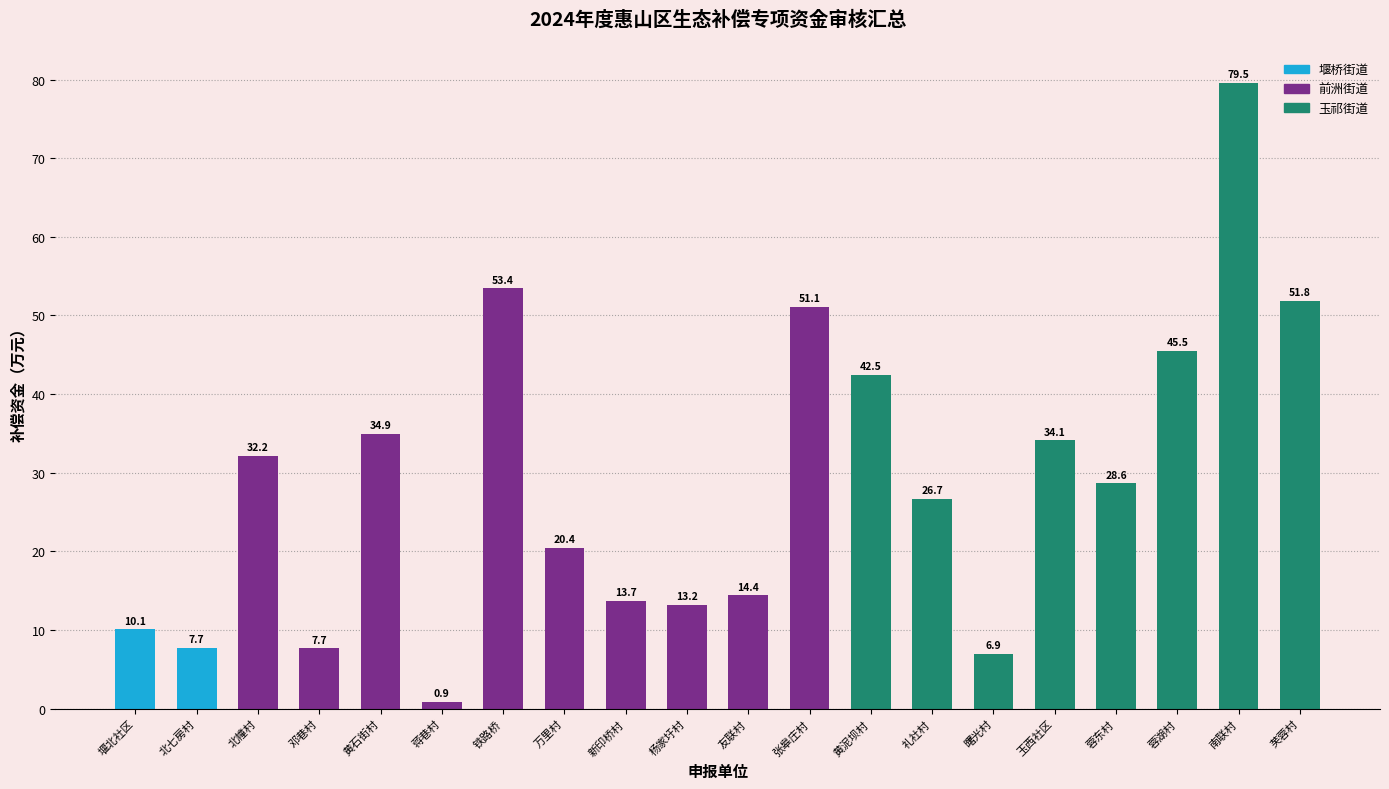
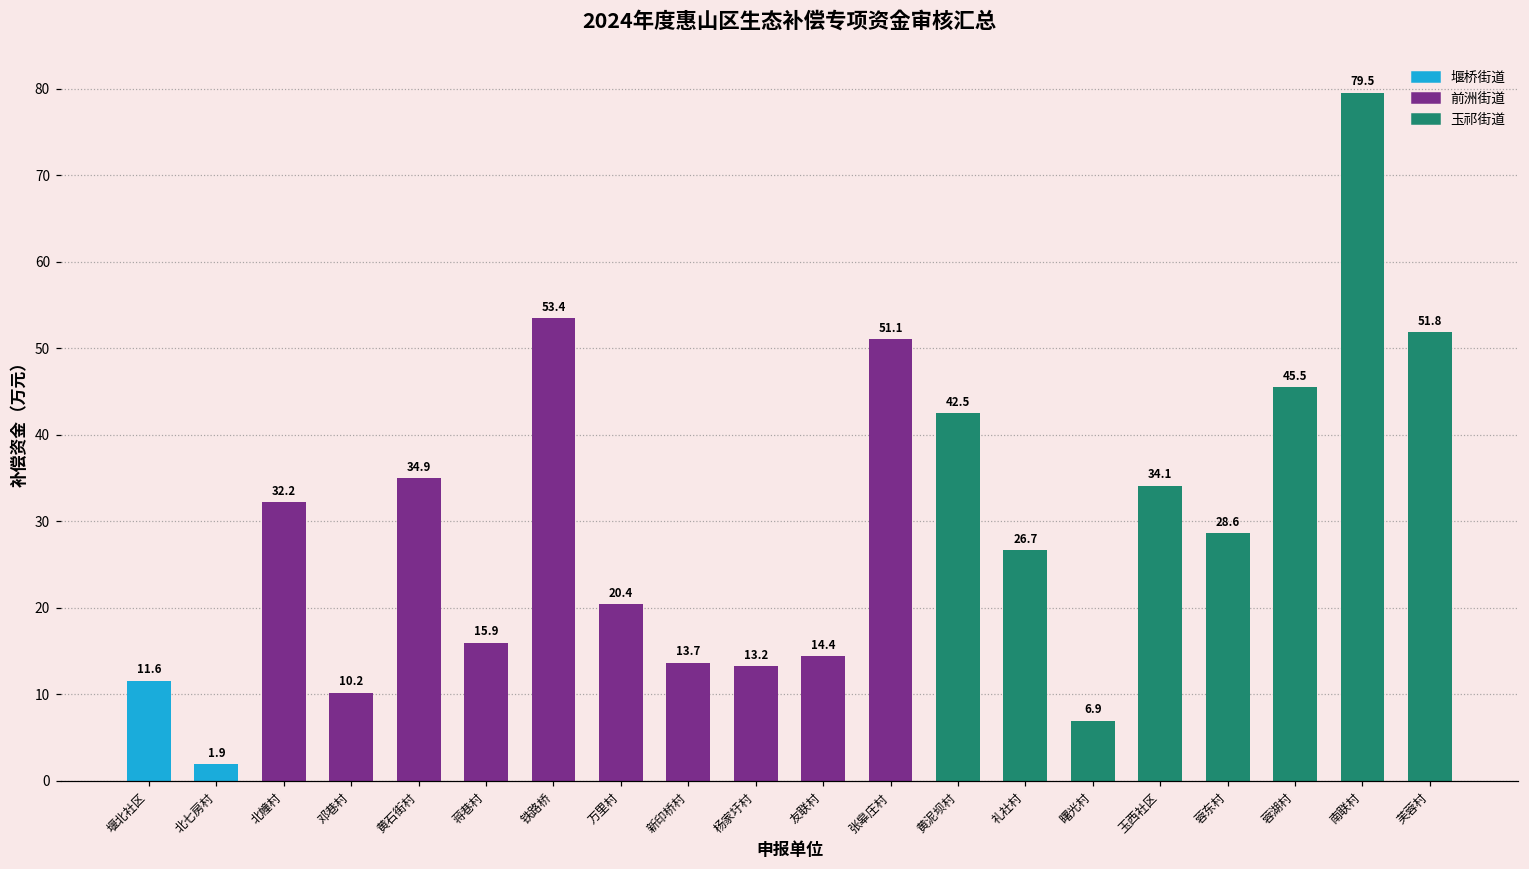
  {
-   "堰北社区": 10.1,
-   "北七房村": 7.7,
+   "堰北社区": 11.6,
+   "北七房村": 1.9,
    "北幢村": 32.2,
-   "邓巷村": 7.7,
+   "邓巷村": 10.2,
    "黄石街村": 34.9,
-   "蒋巷村": 0.9,
+   "蒋巷村": 15.9,
    "铁路桥": 53.4,
    "万里村": 20.4,
    "新印桥村": 13.7,
    "杨家圩村": 13.2,
    "友联村": 14.4,
    "张皋庄村": 51.1,
    "黄泥坝村": 42.5,
    "礼社村": 26.7,
    "曙光村": 6.9,
    "玉西社区": 34.1,
    "蓉东村": 28.6,
    "蓉湖村": 45.5,
    "南联村": 79.5,
    "芙蓉村": 51.8
  }
